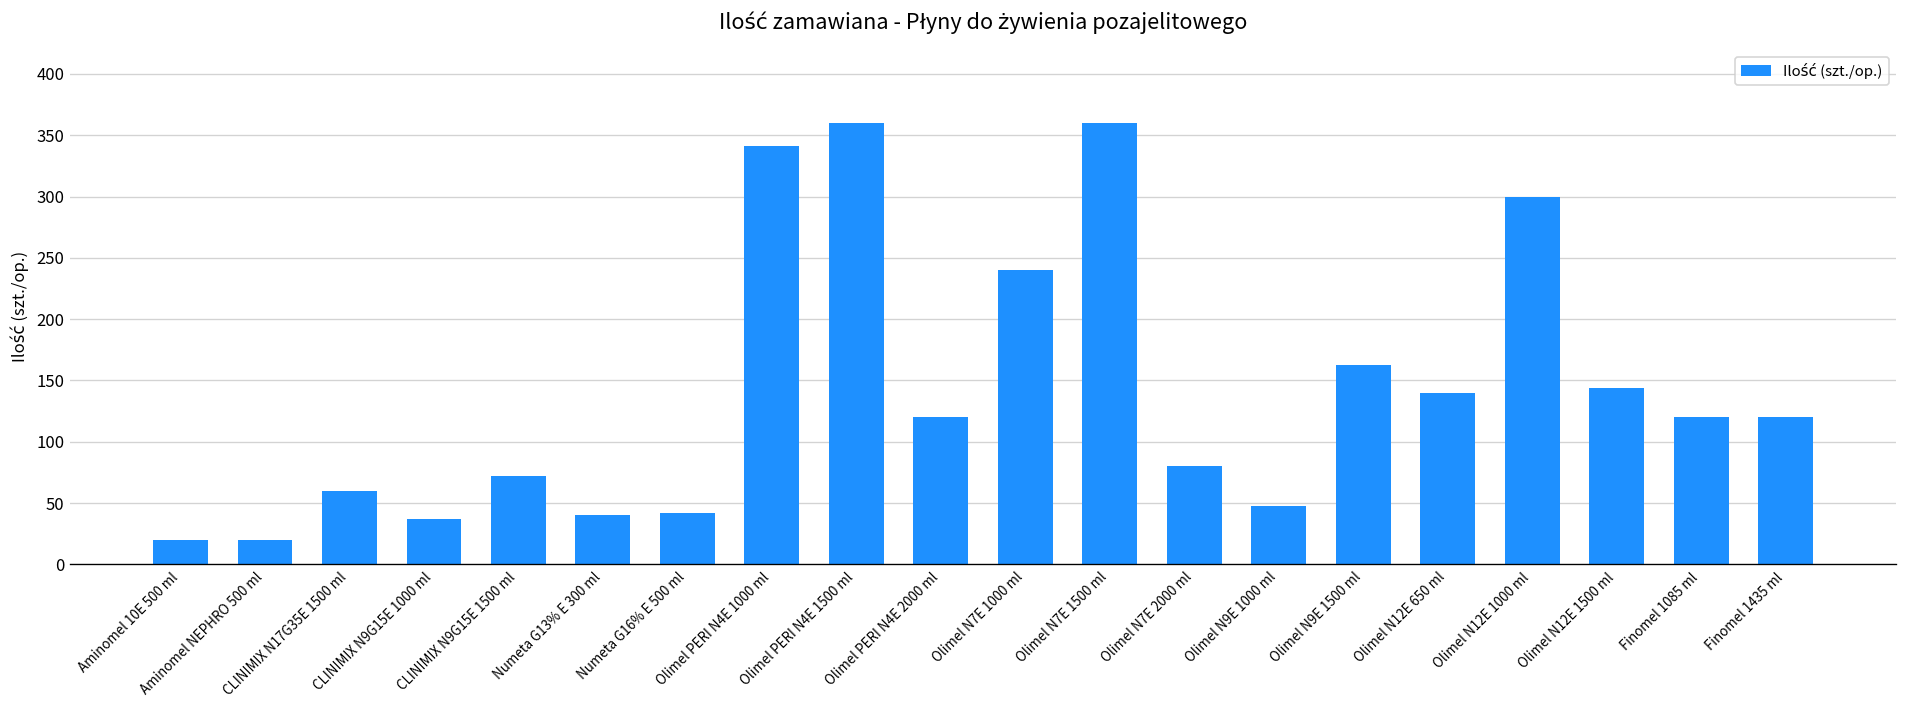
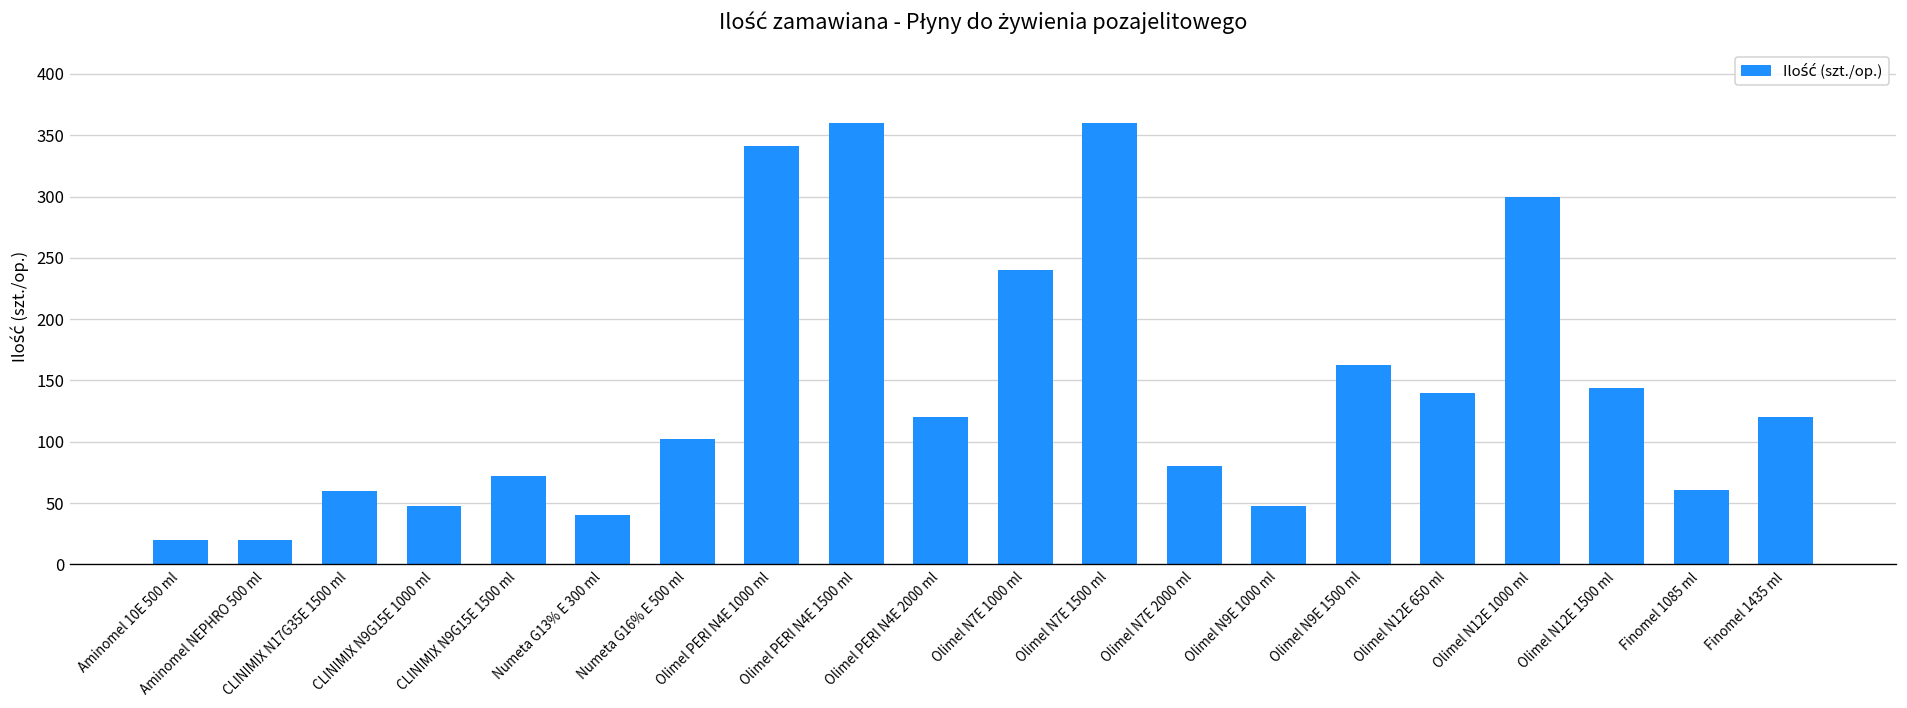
  {
    "Aminomel 10E 500 ml": 20,
    "Aminomel NEPHRO 500 ml": 20,
    "CLINIMIX N17G35E 1500 ml": 60,
-   "CLINIMIX N9G15E 1000 ml": 37,
+   "CLINIMIX N9G15E 1000 ml": 48,
    "CLINIMIX N9G15E 1500 ml": 72,
    "Numeta G13% E 300 ml": 40,
-   "Numeta G16% E 500 ml": 42,
+   "Numeta G16% E 500 ml": 102,
    "Olimel PERI N4E 1000 ml": 341,
    "Olimel PERI N4E 1500 ml": 360,
    "Olimel PERI N4E 2000 ml": 120,
    "Olimel N7E 1000 ml": 240,
    "Olimel N7E 1500 ml": 360,
    "Olimel N7E 2000 ml": 80,
    "Olimel N9E 1000 ml": 48,
    "Olimel N9E 1500 ml": 163,
    "Olimel N12E 650 ml": 140,
    "Olimel N12E 1000 ml": 300,
    "Olimel N12E 1500 ml": 144,
-   "Finomel 1085 ml": 120,
+   "Finomel 1085 ml": 61,
    "Finomel 1435 ml": 120
  }
